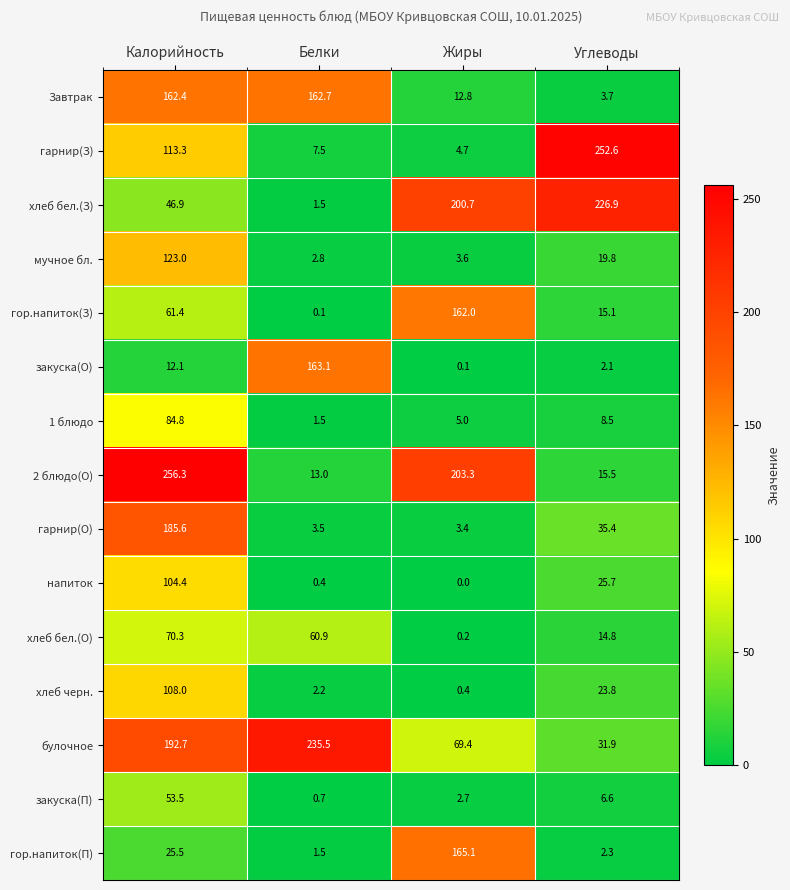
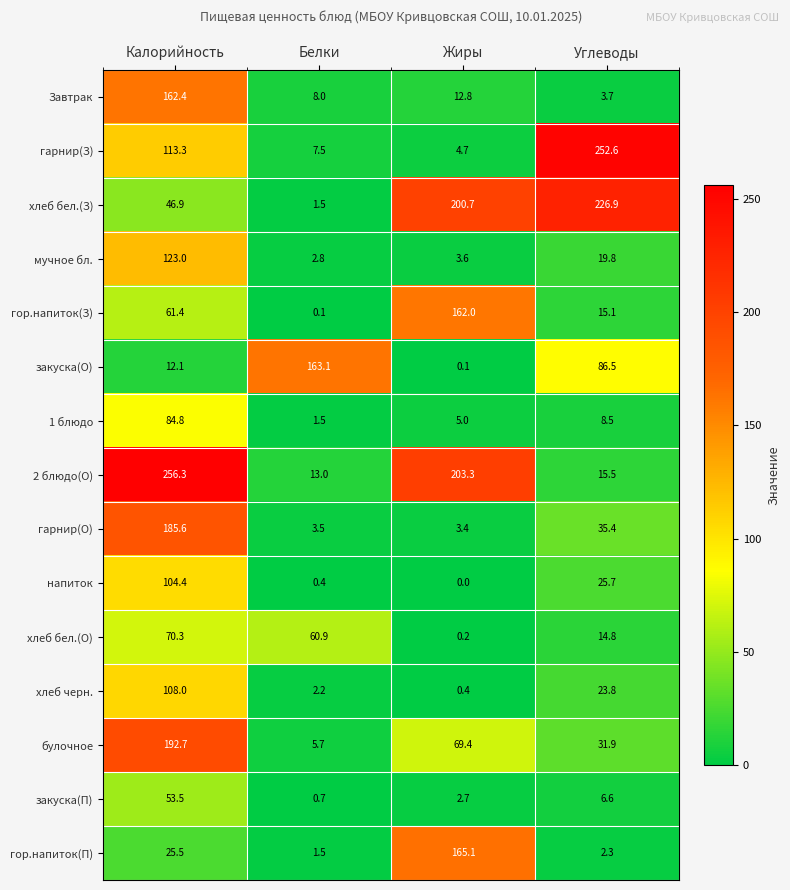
  {
    "Завтрак": {
      "Калорийность": 162.4,
-     "Белки": 162.7,
+     "Белки": 8.0,
      "Жиры": 12.8,
      "Углеводы": 3.7
    },
    "гарнир(З)": {
      "Калорийность": 113.3,
      "Белки": 7.5,
      "Жиры": 4.7,
      "Углеводы": 252.6
    },
    "хлеб бел.(З)": {
      "Калорийность": 46.9,
      "Белки": 1.5,
      "Жиры": 200.7,
      "Углеводы": 226.9
    },
    "мучное бл.": {
      "Калорийность": 123.0,
      "Белки": 2.8,
      "Жиры": 3.6,
      "Углеводы": 19.8
    },
    "гор.напиток(З)": {
      "Калорийность": 61.4,
      "Белки": 0.1,
      "Жиры": 162.0,
      "Углеводы": 15.1
    },
    "закуска(О)": {
      "Калорийность": 12.1,
      "Белки": 163.1,
      "Жиры": 0.1,
-     "Углеводы": 2.1
+     "Углеводы": 86.5
    },
    "1 блюдо": {
      "Калорийность": 84.8,
      "Белки": 1.5,
      "Жиры": 5.0,
      "Углеводы": 8.5
    },
    "2 блюдо(О)": {
      "Калорийность": 256.3,
      "Белки": 13.0,
      "Жиры": 203.3,
      "Углеводы": 15.5
    },
    "гарнир(О)": {
      "Калорийность": 185.6,
      "Белки": 3.5,
      "Жиры": 3.4,
      "Углеводы": 35.4
    },
    "напиток": {
      "Калорийность": 104.4,
      "Белки": 0.4,
      "Жиры": 0.0,
      "Углеводы": 25.7
    },
    "хлеб бел.(О)": {
      "Калорийность": 70.3,
      "Белки": 60.9,
      "Жиры": 0.2,
      "Углеводы": 14.8
    },
    "хлеб черн.": {
      "Калорийность": 108.0,
      "Белки": 2.2,
      "Жиры": 0.4,
      "Углеводы": 23.8
    },
    "булочное": {
      "Калорийность": 192.7,
-     "Белки": 235.5,
+     "Белки": 5.7,
      "Жиры": 69.4,
      "Углеводы": 31.9
    },
    "закуска(П)": {
      "Калорийность": 53.5,
      "Белки": 0.7,
      "Жиры": 2.7,
      "Углеводы": 6.6
    },
    "гор.напиток(П)": {
      "Калорийность": 25.5,
      "Белки": 1.5,
      "Жиры": 165.1,
      "Углеводы": 2.3
    }
  }
